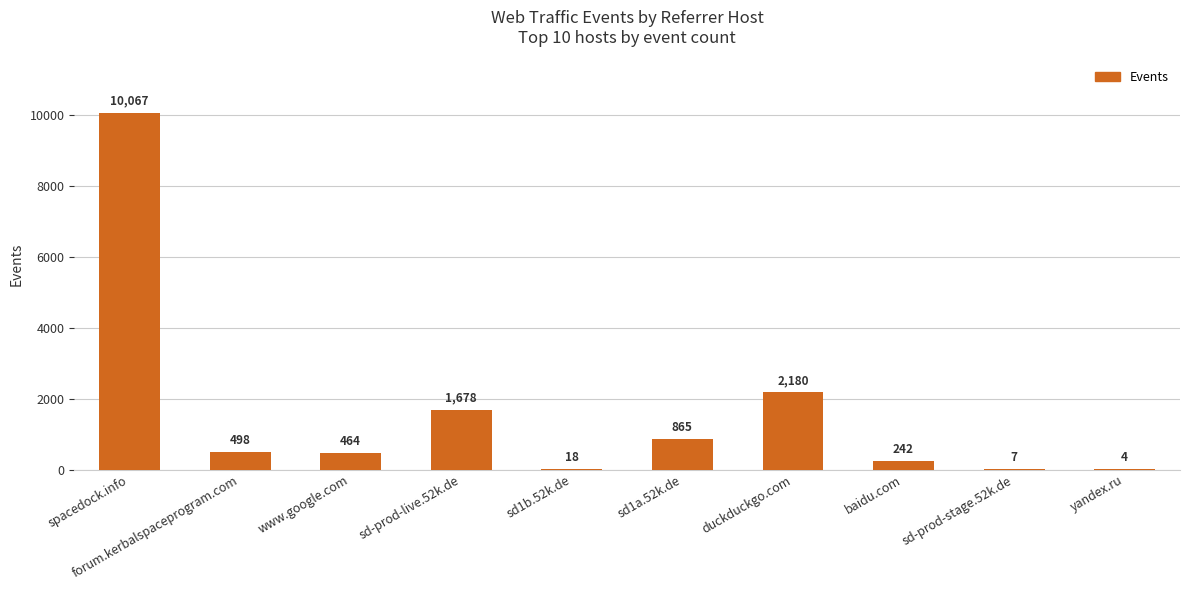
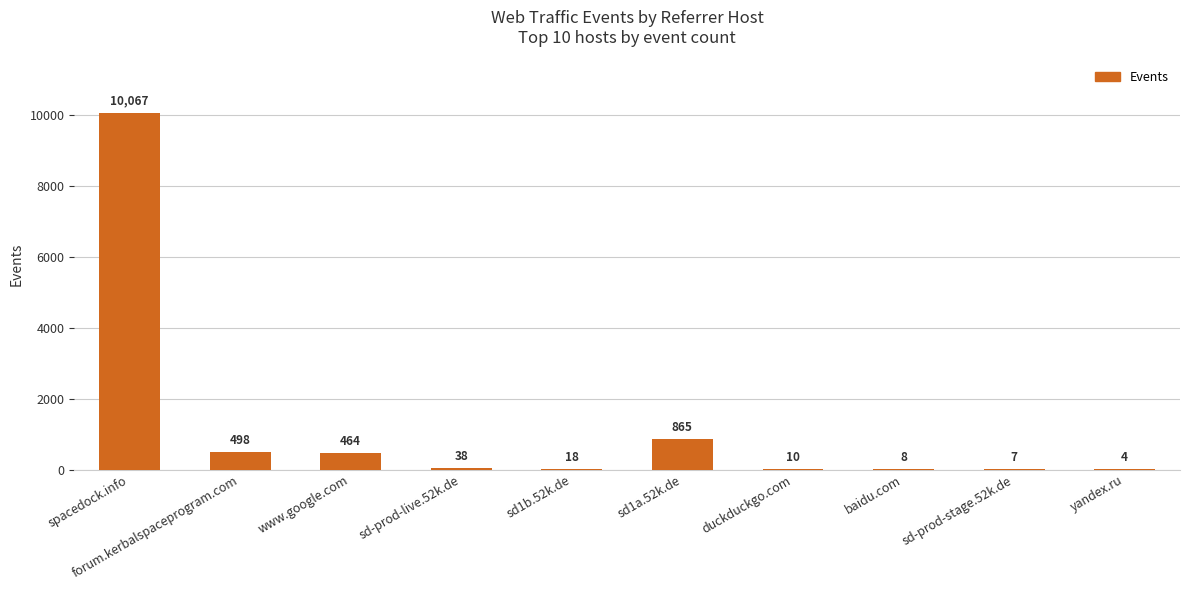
  {
    "spacedock.info": "10,067",
    "forum.kerbalspaceprogram.com": "498",
    "www.google.com": "464",
-   "sd-prod-live.52k.de": "1,678",
+   "sd-prod-live.52k.de": "38",
    "sd1b.52k.de": "18",
    "sd1a.52k.de": "865",
-   "duckduckgo.com": "2,180",
-   "baidu.com": "242",
+   "duckduckgo.com": "10",
+   "baidu.com": "8",
    "sd-prod-stage.52k.de": "7",
    "yandex.ru": "4"
  }
